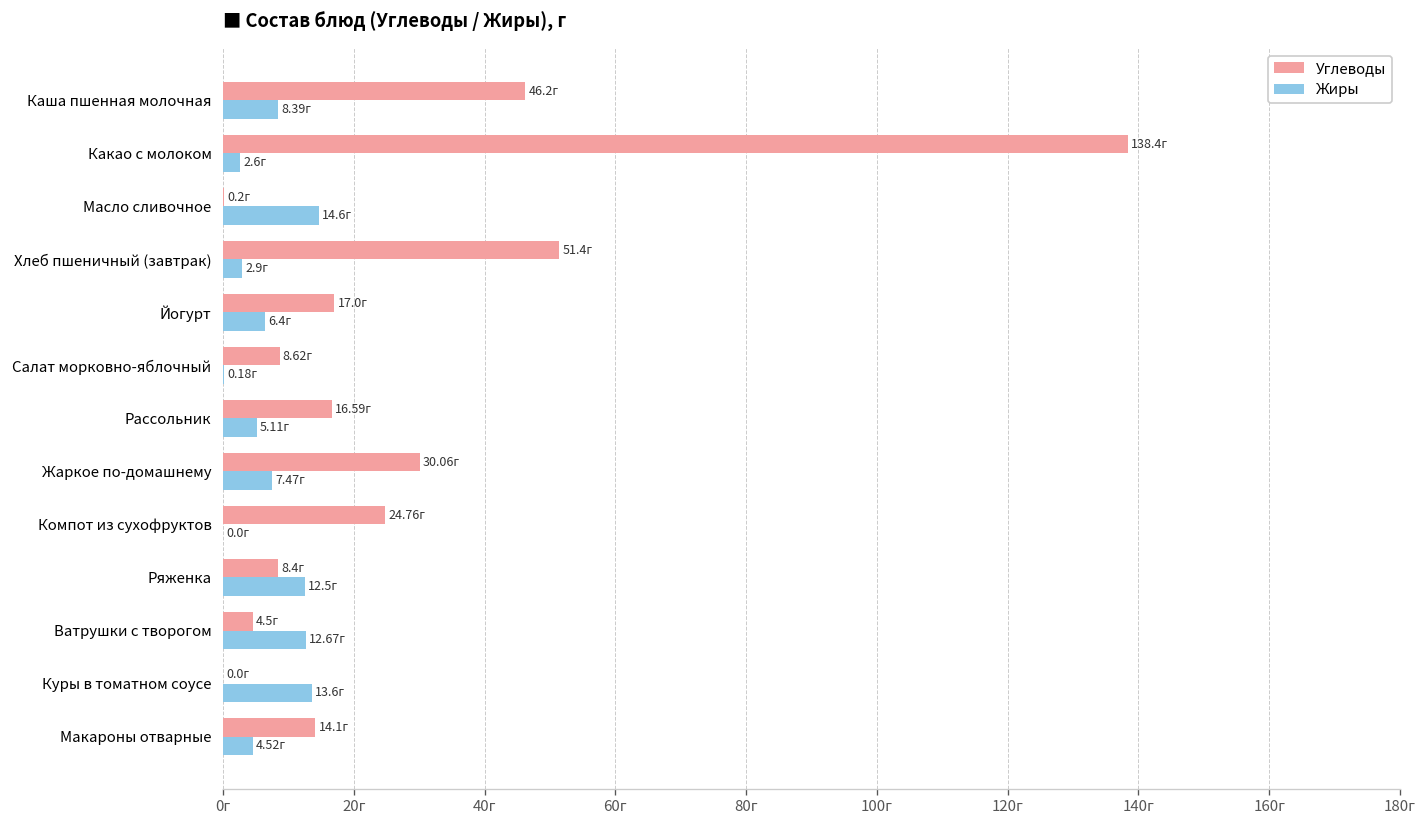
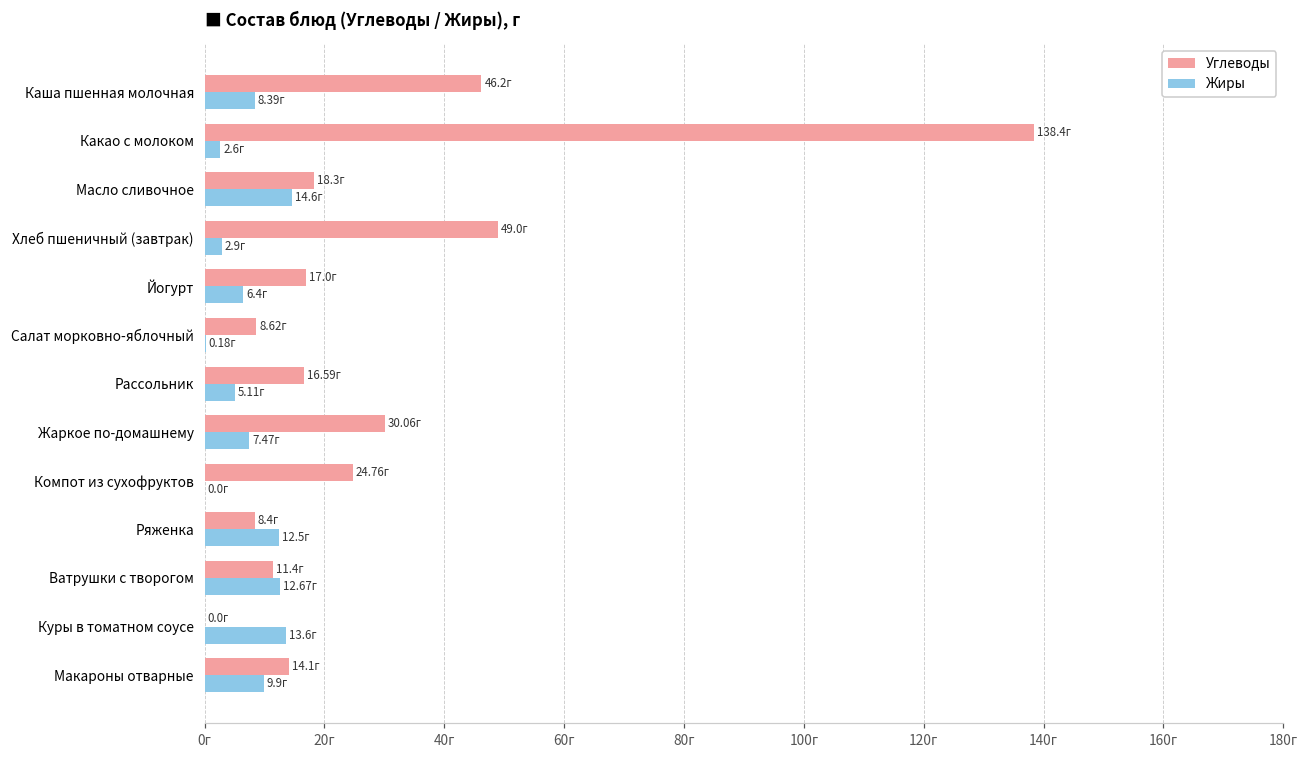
  {
    "Углеводы": {
      "Каша пшенная молочная": "46.2г",
      "Какао с молоком": "138.4г",
-     "Масло сливочное": "0.2г",
-     "Хлеб пшеничный (завтрак)": "51.4г",
+     "Масло сливочное": "18.3г",
+     "Хлеб пшеничный (завтрак)": "49.0г",
      "Йогурт": "17.0г",
      "Салат морковно-яблочный": "8.62г",
      "Рассольник": "16.59г",
      "Жаркое по-домашнему": "30.06г",
      "Компот из сухофруктов": "24.76г",
      "Ряженка": "8.4г",
-     "Ватрушки с творогом": "4.5г",
+     "Ватрушки с творогом": "11.4г",
      "Куры в томатном соусе": "0.0г",
      "Макароны отварные": "14.1г"
    },
    "Жиры": {
      "Каша пшенная молочная": "8.39г",
      "Какао с молоком": "2.6г",
      "Масло сливочное": "14.6г",
      "Хлеб пшеничный (завтрак)": "2.9г",
      "Йогурт": "6.4г",
      "Салат морковно-яблочный": "0.18г",
      "Рассольник": "5.11г",
      "Жаркое по-домашнему": "7.47г",
      "Компот из сухофруктов": "0.0г",
      "Ряженка": "12.5г",
      "Ватрушки с творогом": "12.67г",
      "Куры в томатном соусе": "13.6г",
-     "Макароны отварные": "4.52г"
+     "Макароны отварные": "9.9г"
    }
  }
